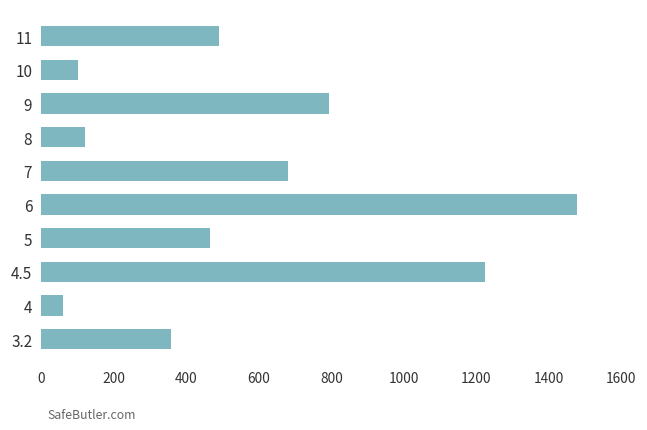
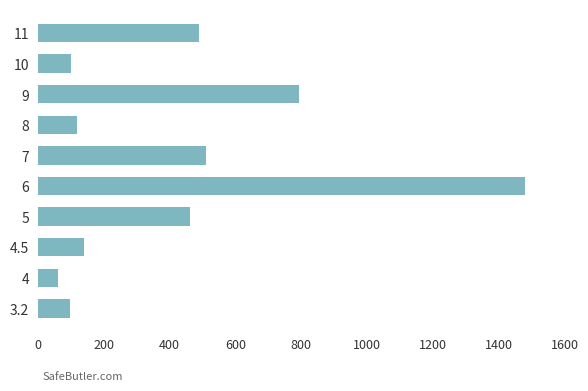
  {
    "11": 490,
    "10": 100,
    "9": 790,
    "8": 120,
-   "7": 680,
+   "7": 510,
    "6": 1480,
    "5": 460,
-   "4.5": 1220,
+   "4.5": 140,
    "4": 60,
-   "3.2": 360
+   "3.2": 100
  }
